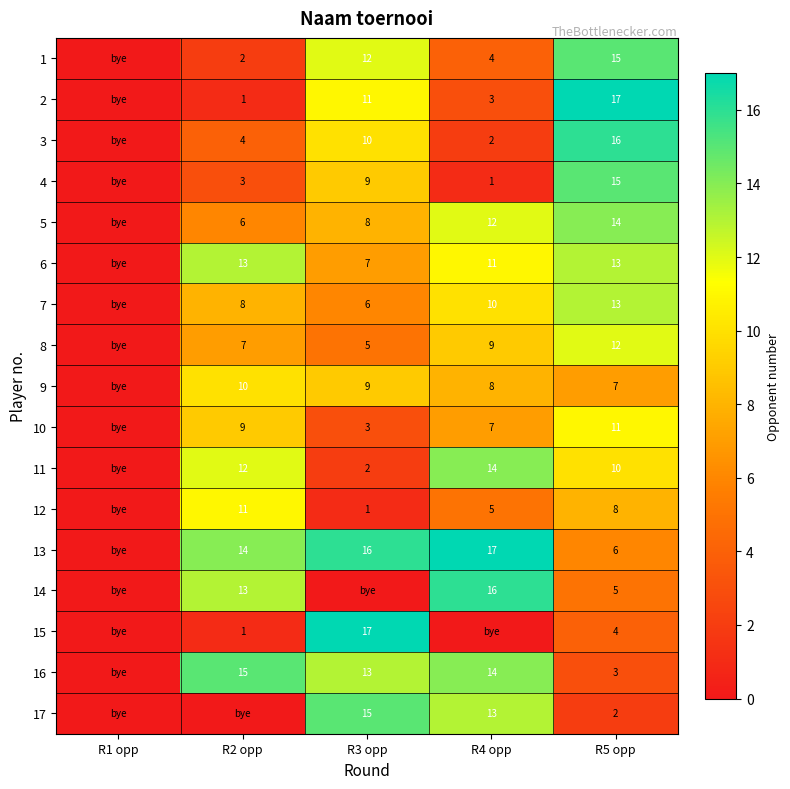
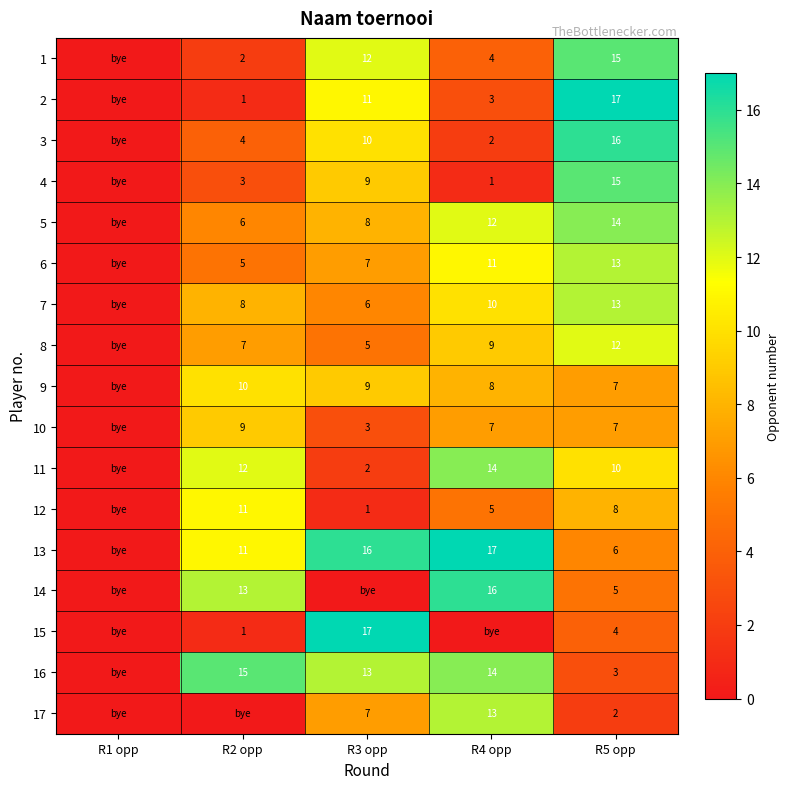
  {
    "1": {
      "R2 opp": 2,
      "R3 opp": 12,
      "R4 opp": 4,
      "R5 opp": 15
    },
    "2": {
      "R2 opp": 1,
      "R3 opp": 11,
      "R4 opp": 3,
      "R5 opp": 17
    },
    "3": {
      "R2 opp": 4,
      "R3 opp": 10,
      "R4 opp": 2,
      "R5 opp": 16
    },
    "4": {
      "R2 opp": 3,
      "R3 opp": 9,
      "R4 opp": 1,
      "R5 opp": 15
    },
    "5": {
      "R2 opp": 6,
      "R3 opp": 8,
      "R4 opp": 12,
      "R5 opp": 14
    },
    "6": {
-     "R2 opp": 13,
+     "R2 opp": 5,
      "R3 opp": 7,
      "R4 opp": 11,
      "R5 opp": 13
    },
    "7": {
      "R2 opp": 8,
      "R3 opp": 6,
      "R4 opp": 10,
      "R5 opp": 13
    },
    "8": {
      "R2 opp": 7,
      "R3 opp": 5,
      "R4 opp": 9,
      "R5 opp": 12
    },
    "9": {
      "R2 opp": 10,
      "R3 opp": 9,
      "R4 opp": 8,
      "R5 opp": 7
    },
    "10": {
      "R2 opp": 9,
      "R3 opp": 3,
      "R4 opp": 7,
-     "R5 opp": 11
+     "R5 opp": 7
    },
    "11": {
      "R2 opp": 12,
      "R3 opp": 2,
      "R4 opp": 14,
      "R5 opp": 10
    },
    "12": {
      "R2 opp": 11,
      "R3 opp": 1,
      "R4 opp": 5,
      "R5 opp": 8
    },
    "13": {
-     "R2 opp": 14,
+     "R2 opp": 11,
      "R3 opp": 16,
      "R4 opp": 17,
      "R5 opp": 6
    },
    "14": {
      "R2 opp": 13,
      "R4 opp": 16,
      "R5 opp": 5
    },
    "15": {
      "R2 opp": 1,
      "R3 opp": 17,
      "R5 opp": 4
    },
    "16": {
      "R2 opp": 15,
      "R3 opp": 13,
      "R4 opp": 14,
      "R5 opp": 3
    },
    "17": {
-     "R3 opp": 15,
+     "R3 opp": 7,
      "R4 opp": 13,
      "R5 opp": 2
    }
  }
